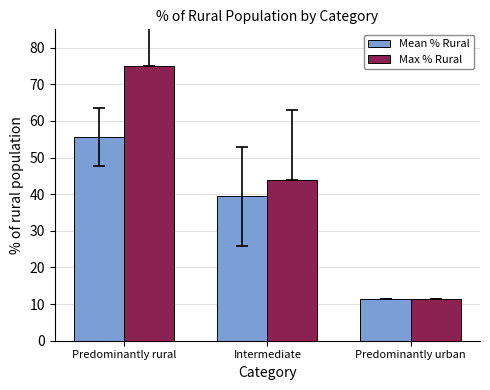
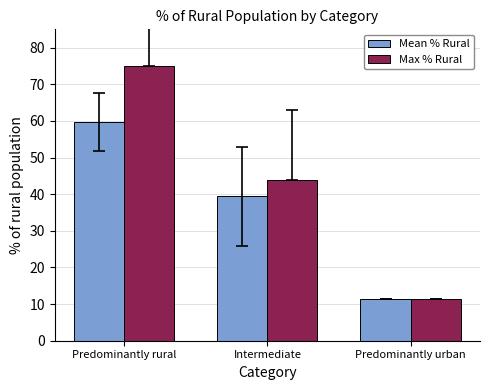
  {
    "Mean % Rural": {
-     "Predominantly rural": 56,
+     "Predominantly rural": 60,
      "Intermediate": 39,
      "Predominantly urban": 12
    },
    "Max % Rural": {
      "Predominantly rural": 75,
      "Intermediate": 44,
      "Predominantly urban": 12
    }
  }
